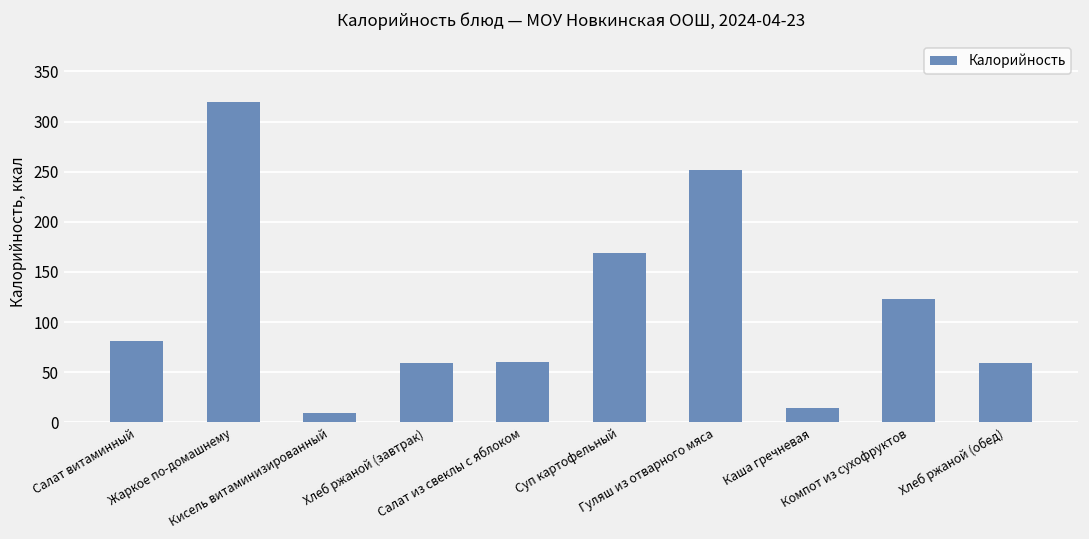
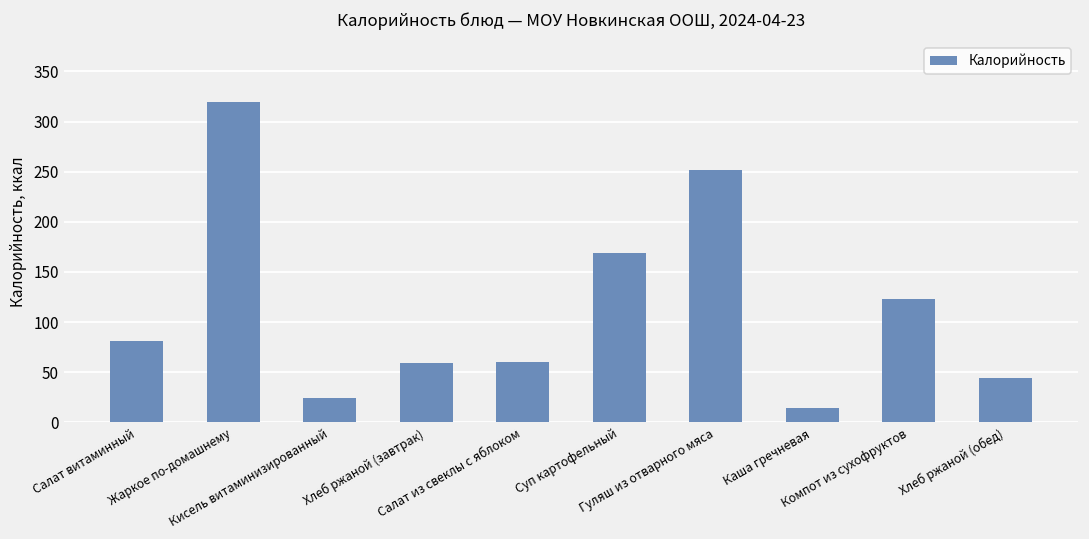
  {
    "Салат витаминный": 80,
    "Жаркое по-домашнему": 320,
-   "Кисель витаминизированный": 10,
+   "Кисель витаминизированный": 20,
    "Хлеб ржаной (завтрак)": 60,
    "Салат из свеклы с яблоком": 60,
    "Суп картофельный": 170,
    "Гуляш из отварного мяса": 250,
    "Каша гречневая": 10,
    "Компот из сухофруктов": 120,
-   "Хлеб ржаной (обед)": 60
+   "Хлеб ржаной (обед)": 40
  }
